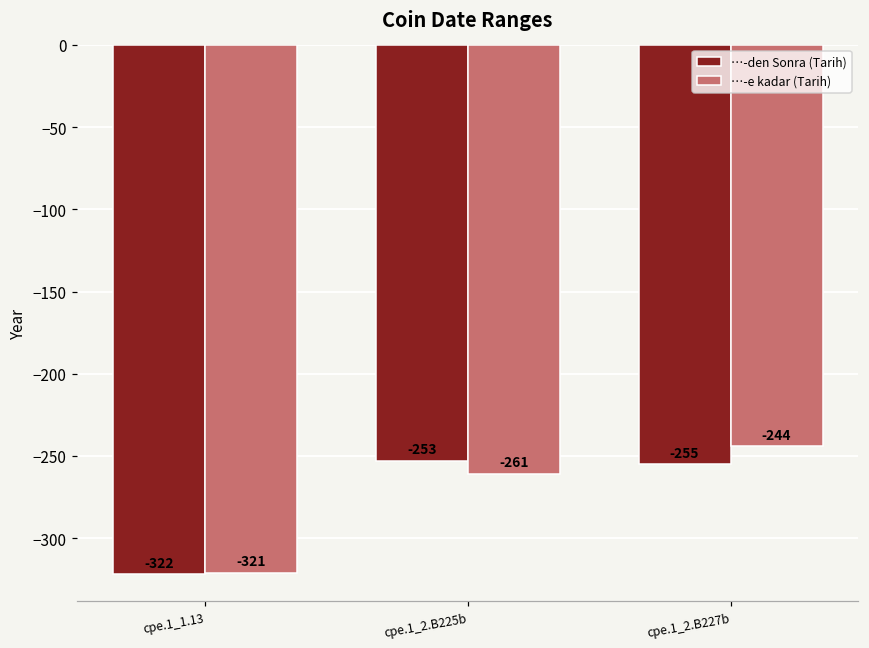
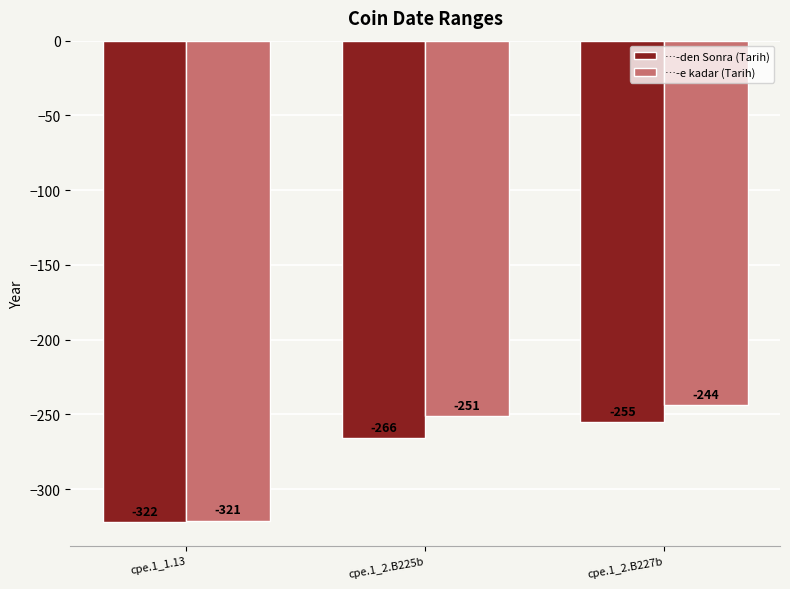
  {
    "…-den Sonra (Tarih)": {
      "cpe.1_1.13": -322,
-     "cpe.1_2.B225b": -253,
+     "cpe.1_2.B225b": -266,
      "cpe.1_2.B227b": -255
    },
    "…-e kadar (Tarih)": {
      "cpe.1_1.13": -321,
-     "cpe.1_2.B225b": -261,
+     "cpe.1_2.B225b": -251,
      "cpe.1_2.B227b": -244
    }
  }
